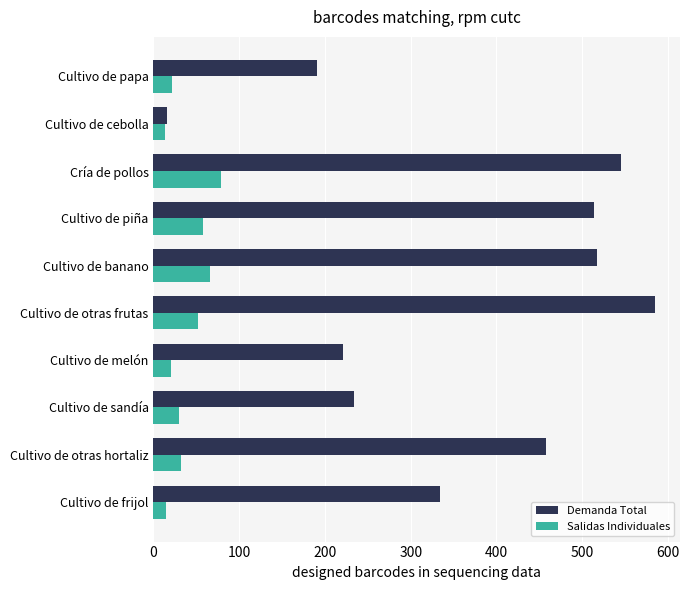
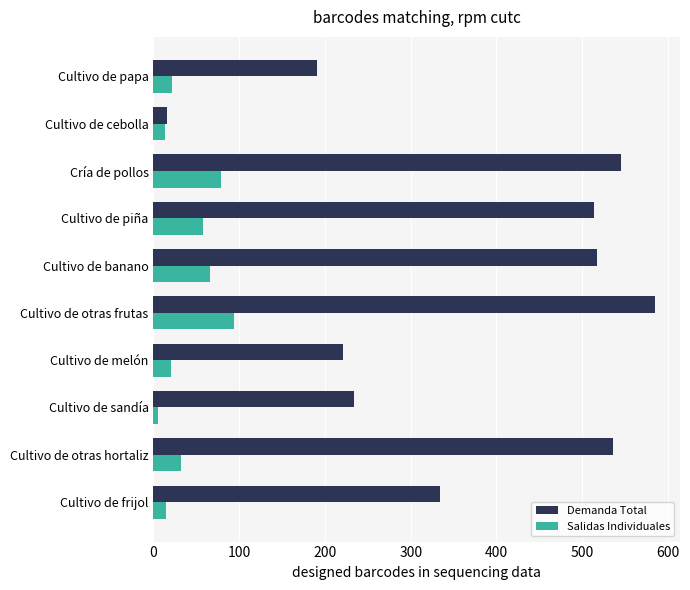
  {
    "Demanda Total": {
      "Cultivo de papa": 190,
      "Cultivo de cebolla": 20,
      "Cría de pollos": 550,
      "Cultivo de piña": 510,
      "Cultivo de banano": 520,
      "Cultivo de otras frutas": 580,
      "Cultivo de melón": 220,
      "Cultivo de sandía": 230,
-     "Cultivo de otras hortaliz": 460,
+     "Cultivo de otras hortaliz": 540,
      "Cultivo de frijol": 330
    },
    "Salidas Individuales": {
      "Cultivo de papa": 20,
      "Cultivo de cebolla": 10,
      "Cría de pollos": 80,
      "Cultivo de piña": 60,
      "Cultivo de banano": 70,
-     "Cultivo de otras frutas": 50,
+     "Cultivo de otras frutas": 90,
      "Cultivo de melón": 20,
-     "Cultivo de sandía": 30,
+     "Cultivo de sandía": 10,
      "Cultivo de otras hortaliz": 30,
      "Cultivo de frijol": 10
    }
  }
